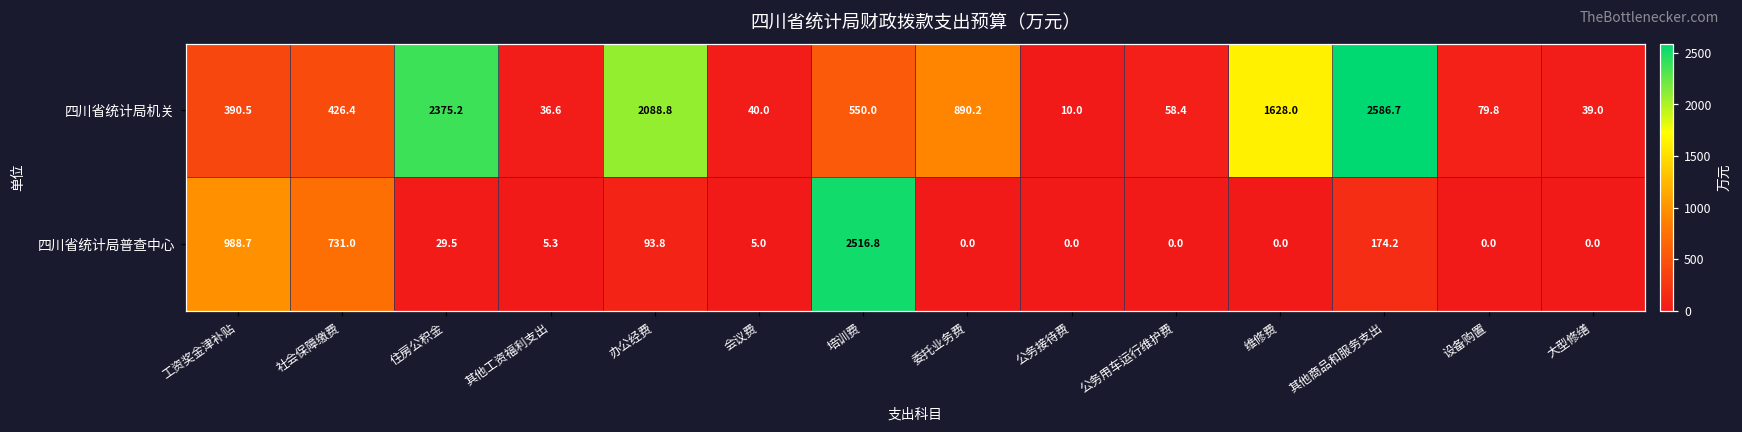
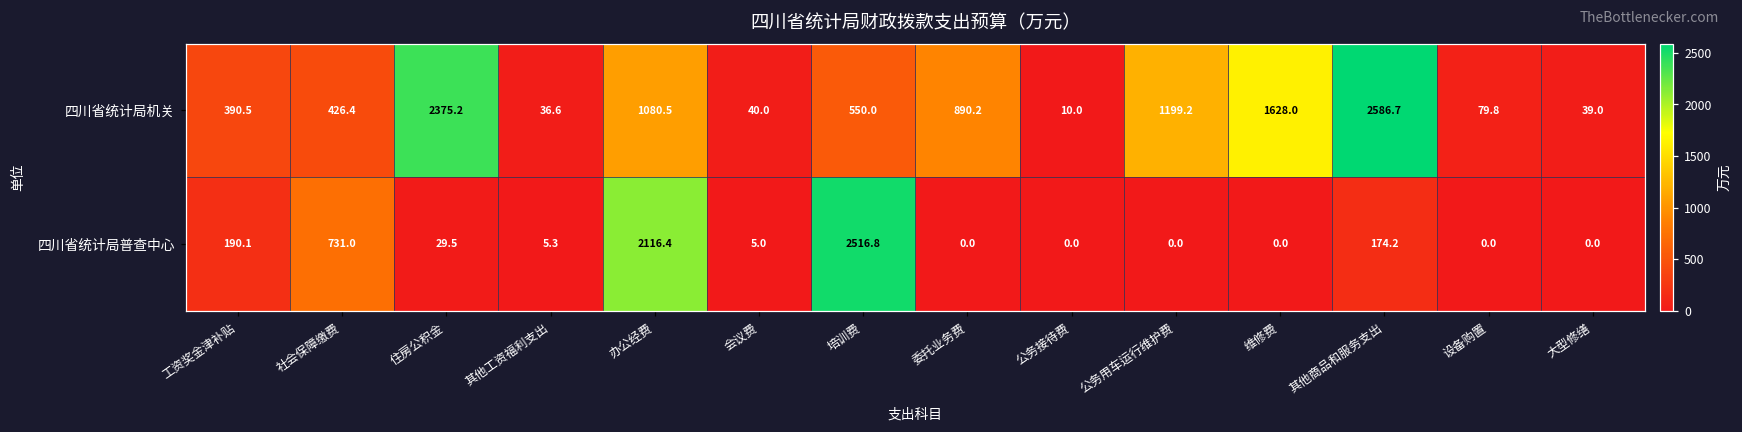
  {
    "四川省统计局机关": {
      "工资奖金津补贴": 390.5,
      "社会保障缴费": 426.4,
      "住房公积金": 2375.2,
      "其他工资福利支出": 36.6,
-     "办公经费": 2088.8,
+     "办公经费": 1080.5,
      "会议费": 40.0,
      "培训费": 550.0,
      "委托业务费": 890.2,
      "公务接待费": 10.0,
-     "公务用车运行维护费": 58.4,
+     "公务用车运行维护费": 1199.2,
      "维修费": 1628.0,
      "其他商品和服务支出": 2586.7,
      "设备购置": 79.8,
      "大型修缮": 39.0
    },
    "四川省统计局普查中心": {
-     "工资奖金津补贴": 988.7,
+     "工资奖金津补贴": 190.1,
      "社会保障缴费": 731.0,
      "住房公积金": 29.5,
      "其他工资福利支出": 5.3,
-     "办公经费": 93.8,
+     "办公经费": 2116.4,
      "会议费": 5.0,
      "培训费": 2516.8,
      "委托业务费": 0.0,
      "公务接待费": 0.0,
      "公务用车运行维护费": 0.0,
      "维修费": 0.0,
      "其他商品和服务支出": 174.2,
      "设备购置": 0.0,
      "大型修缮": 0.0
    }
  }
